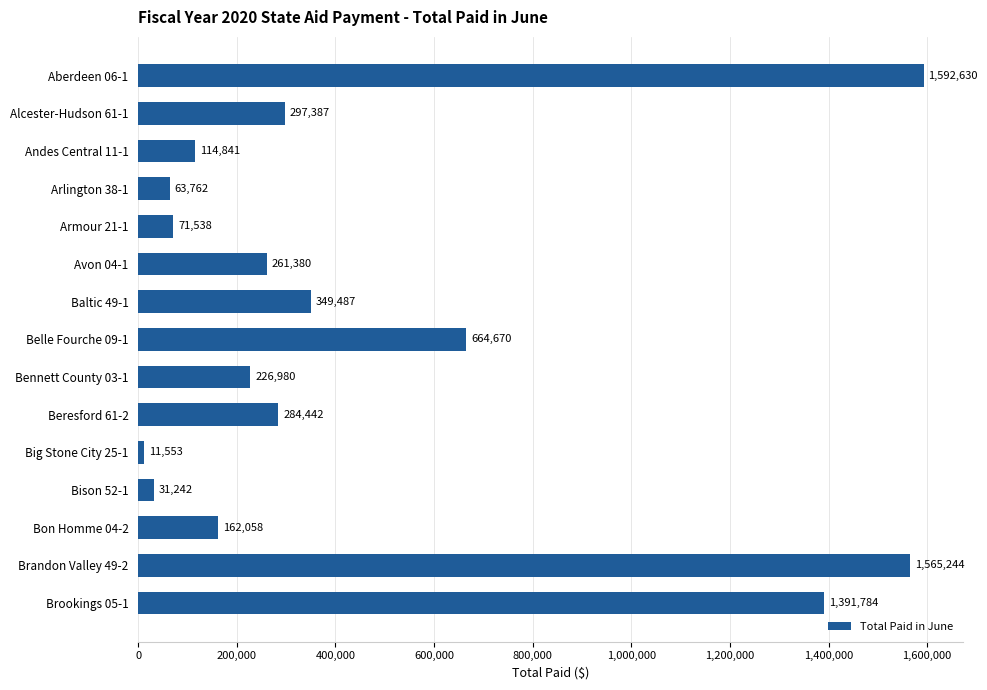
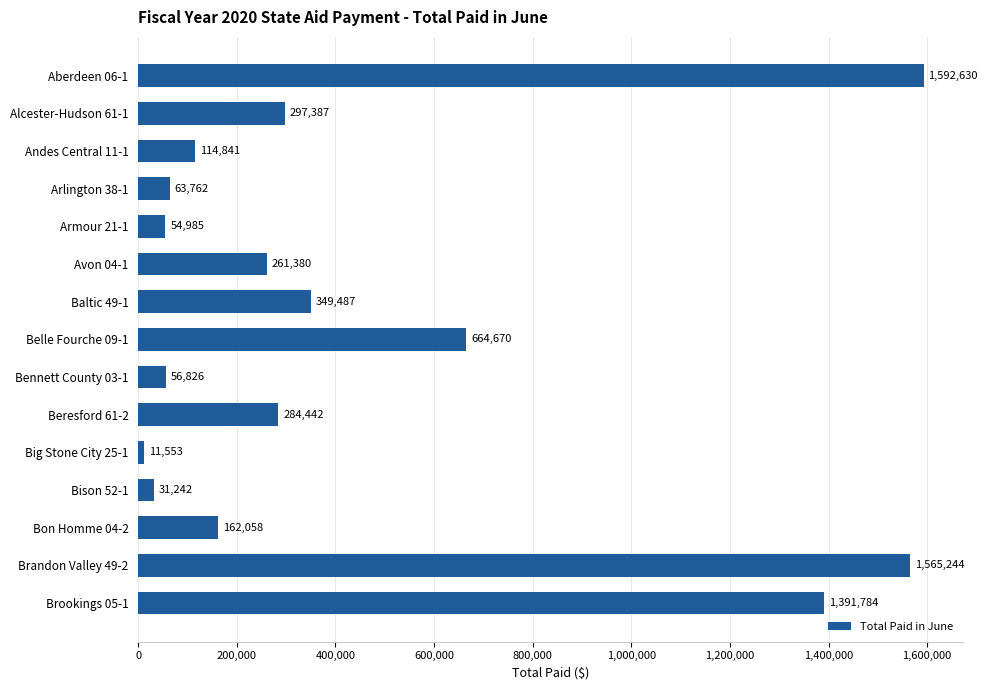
  {
    "Aberdeen 06-1": "1,592,630",
    "Alcester-Hudson 61-1": "297,387",
    "Andes Central 11-1": "114,841",
    "Arlington 38-1": "63,762",
-   "Armour 21-1": "71,538",
+   "Armour 21-1": "54,985",
    "Avon 04-1": "261,380",
    "Baltic 49-1": "349,487",
    "Belle Fourche 09-1": "664,670",
-   "Bennett County 03-1": "226,980",
+   "Bennett County 03-1": "56,826",
    "Beresford 61-2": "284,442",
    "Big Stone City 25-1": "11,553",
    "Bison 52-1": "31,242",
    "Bon Homme 04-2": "162,058",
    "Brandon Valley 49-2": "1,565,244",
    "Brookings 05-1": "1,391,784"
  }
